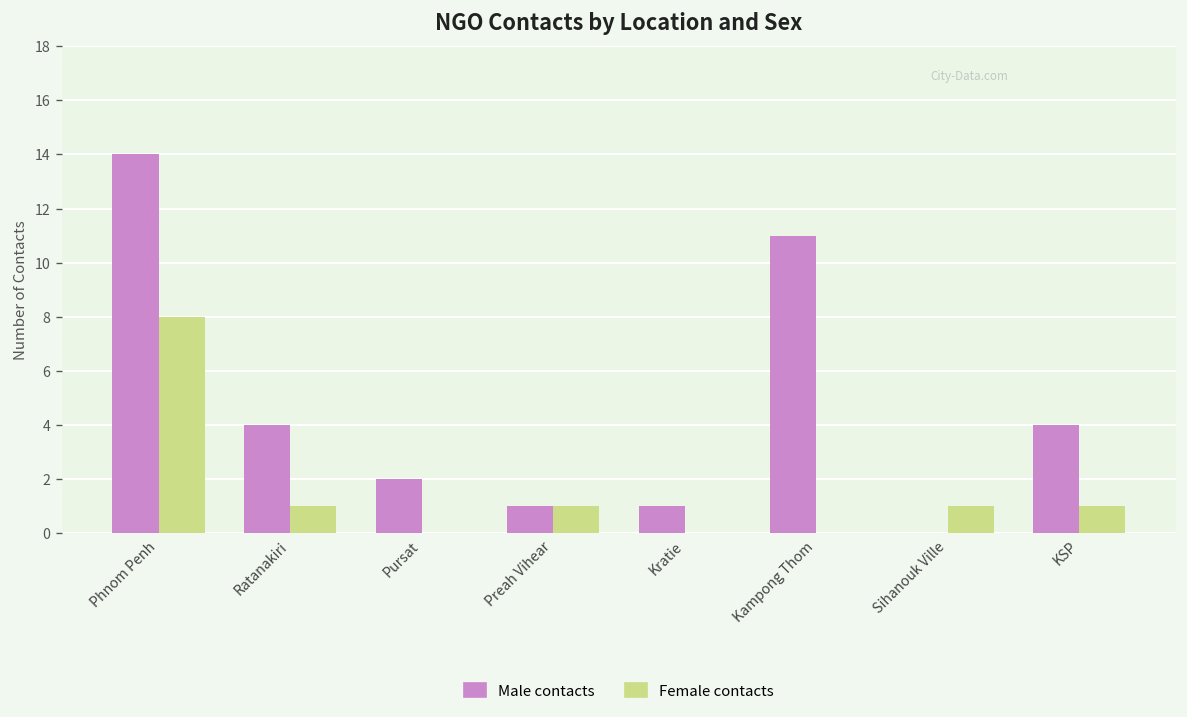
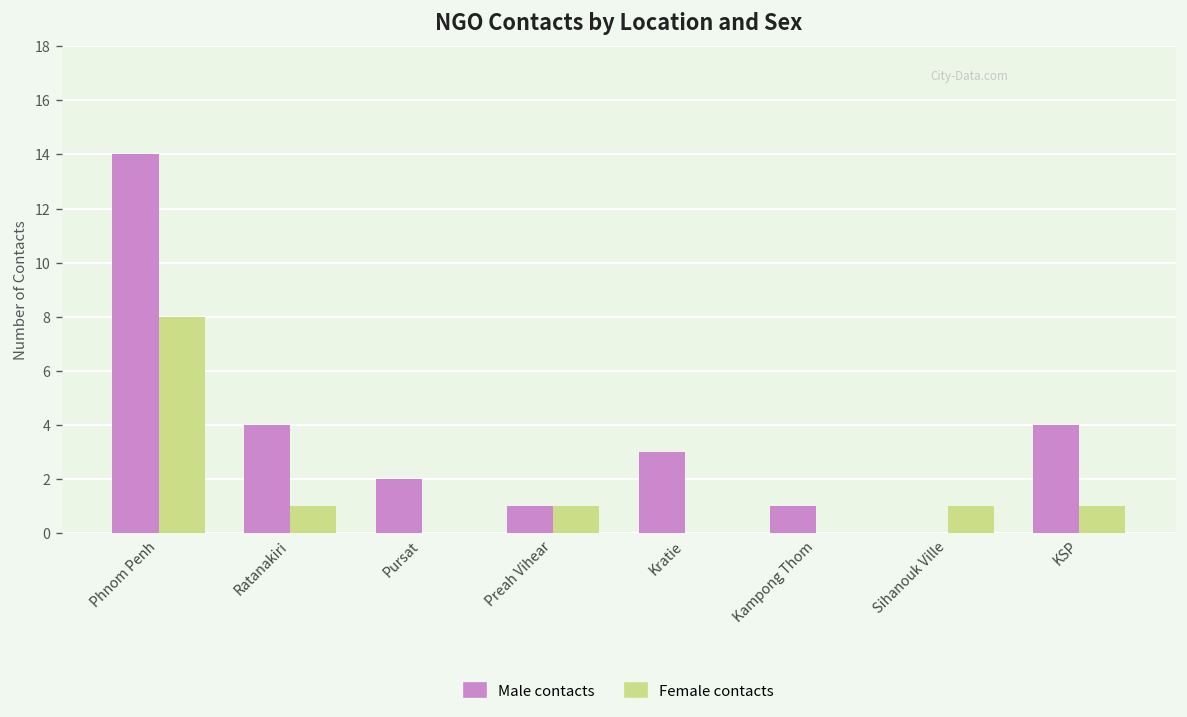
  {
    "Male contacts": {
      "Phnom Penh": 14,
      "Ratanakiri": 4,
      "Pursat": 2,
      "Preah Vihear": 1,
-     "Kratie": 1,
-     "Kampong Thom": 11,
+     "Kratie": 3,
+     "Kampong Thom": 1,
      "Sihanouk Ville": 0,
      "KSP": 4
    },
    "Female contacts": {
      "Phnom Penh": 8,
      "Ratanakiri": 1,
      "Pursat": 0,
      "Preah Vihear": 1,
      "Kratie": 0,
      "Kampong Thom": 0,
      "Sihanouk Ville": 1,
      "KSP": 1
    }
  }
